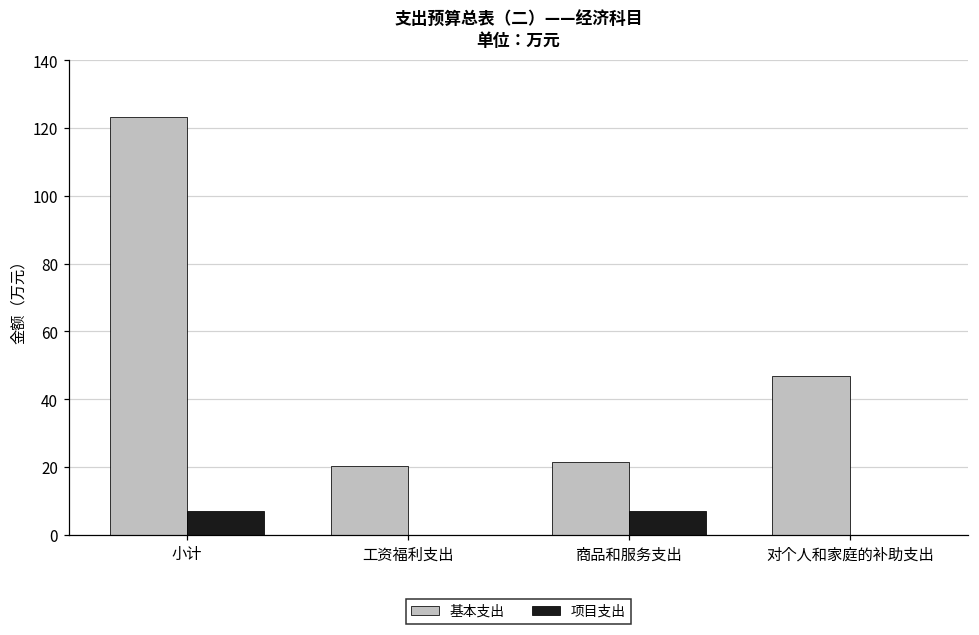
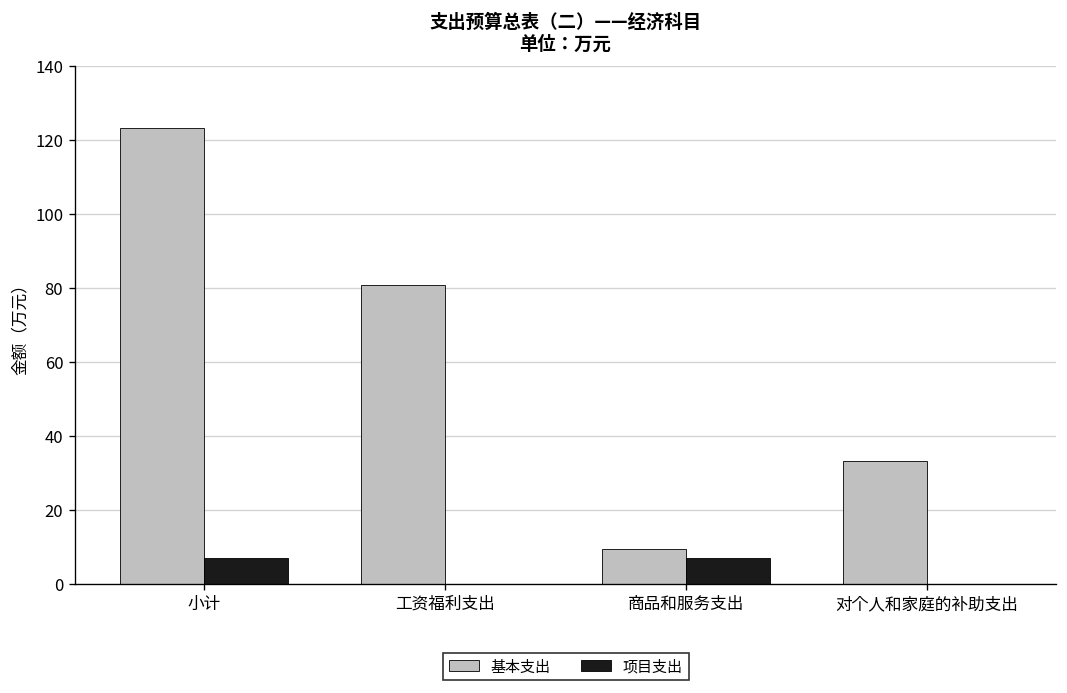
  {
    "基本支出": {
      "小计": 123,
-     "工资福利支出": 20,
-     "商品和服务支出": 22,
-     "对个人和家庭的补助支出": 47
+     "工资福利支出": 81,
+     "商品和服务支出": 9,
+     "对个人和家庭的补助支出": 33
    },
    "项目支出": {
      "小计": 7,
      "工资福利支出": 0,
      "商品和服务支出": 7,
      "对个人和家庭的补助支出": 0
    }
  }
